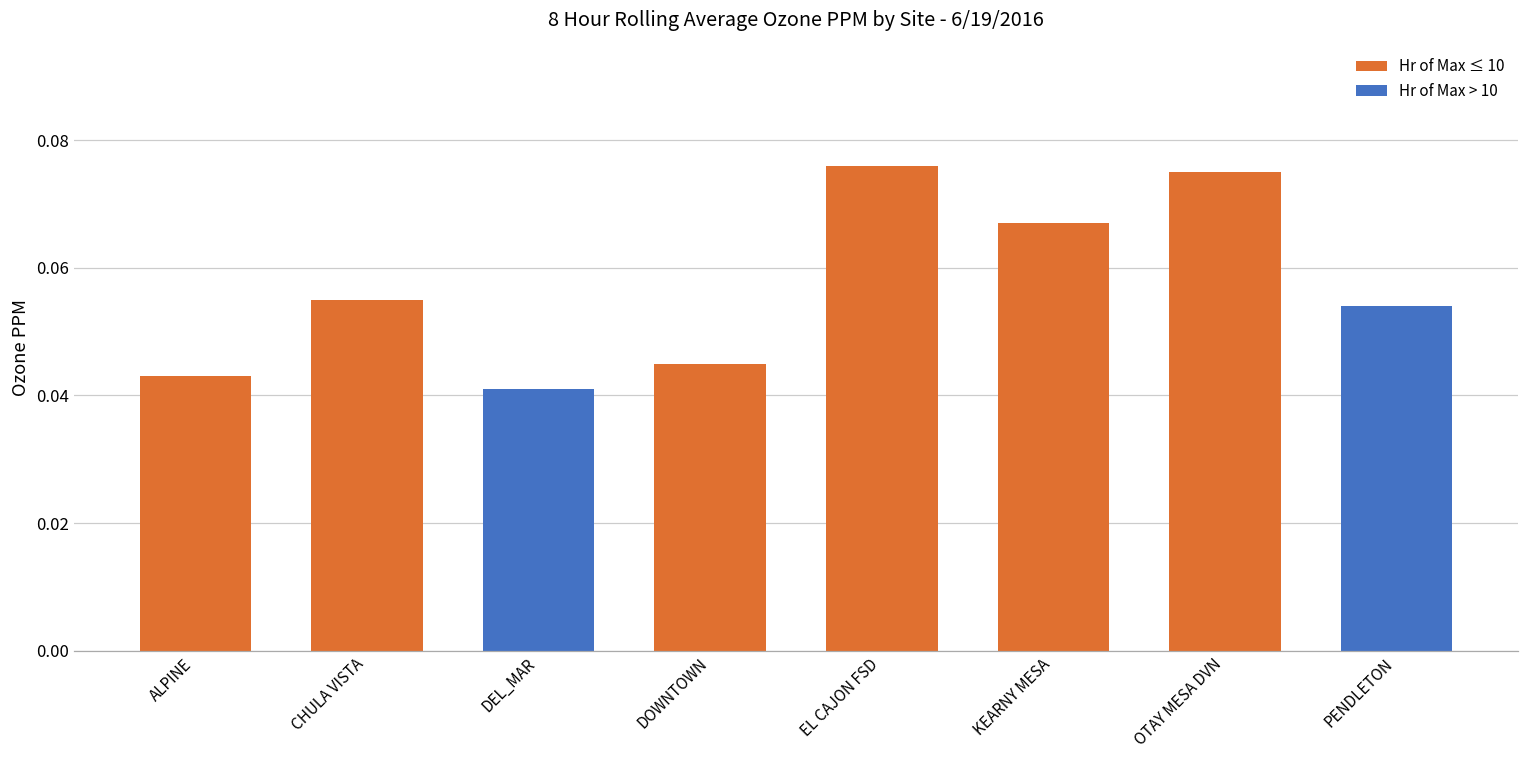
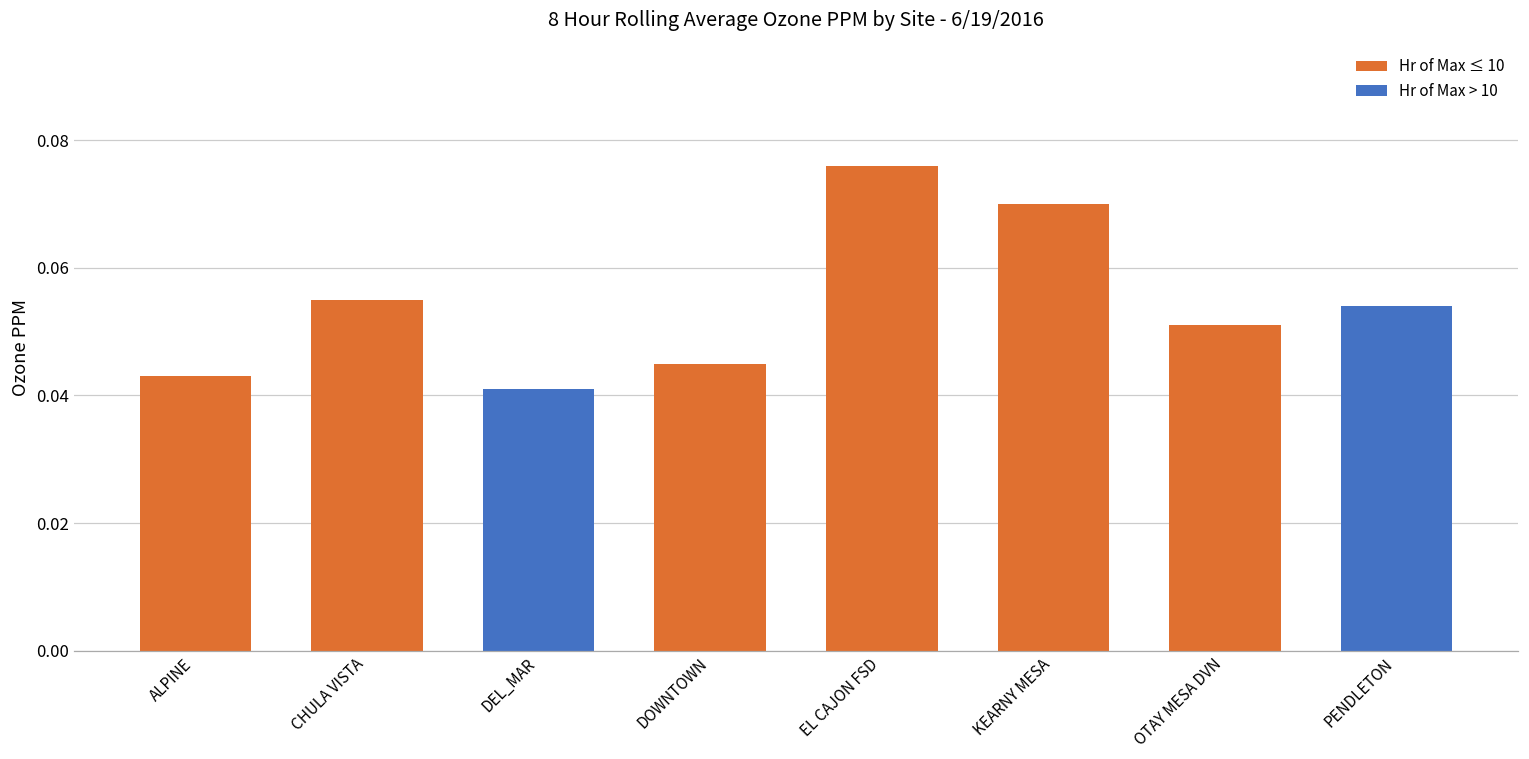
  {
    "ALPINE": 0.043,
    "CHULA VISTA": 0.055,
    "DEL_MAR": 0.041,
    "DOWNTOWN": 0.045,
    "EL CAJON FSD": 0.076,
-   "KEARNY MESA": 0.067,
-   "OTAY MESA DVN": 0.075,
+   "KEARNY MESA": 0.070,
+   "OTAY MESA DVN": 0.051,
    "PENDLETON": 0.054
  }
